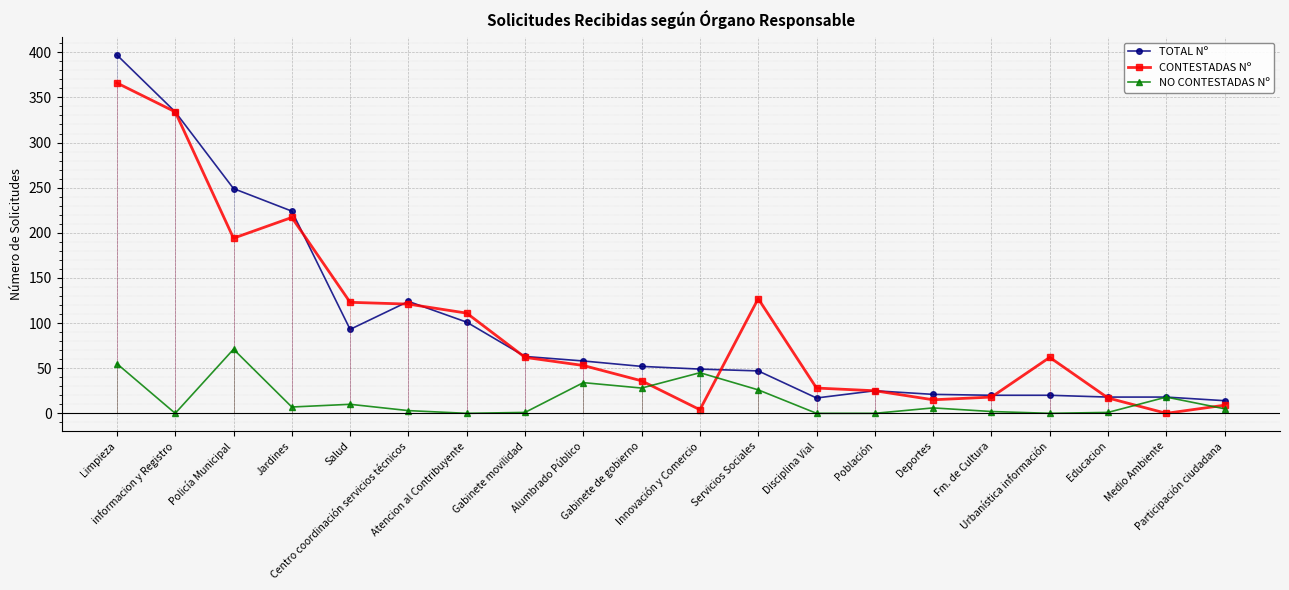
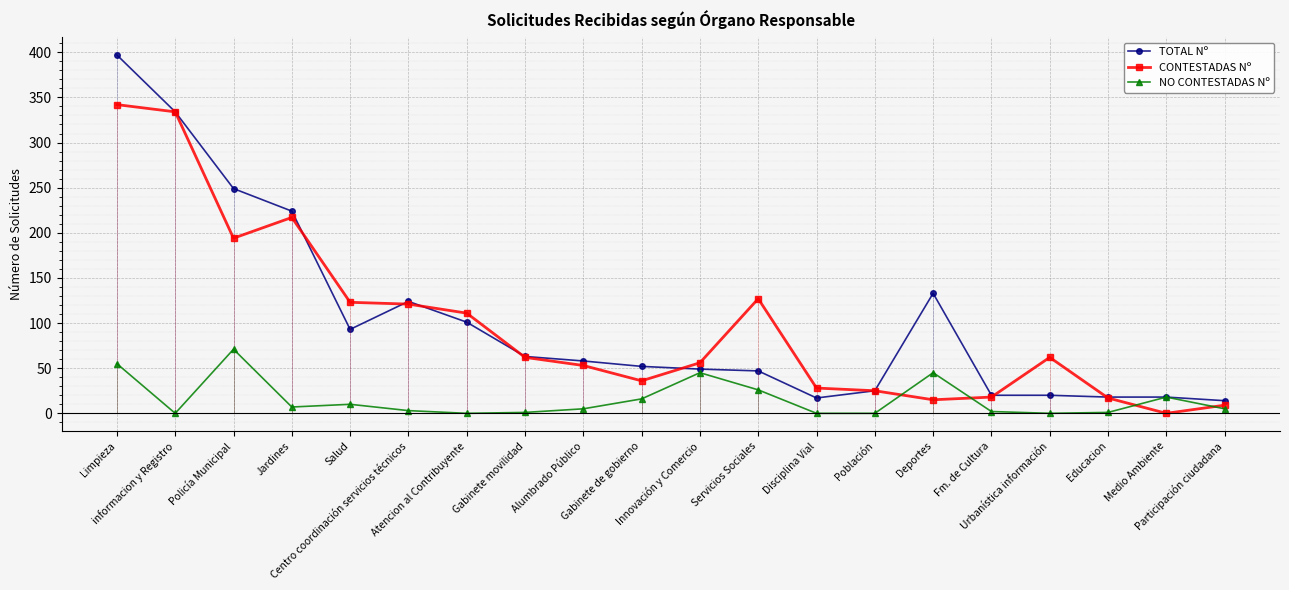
  {
    "TOTAL Nº": {
      "Limpieza": 400,
      "Policía Municipal": 250,
      "Jardines": 220,
      "Salud": 90,
      "Centro coordinación servicios técnicos": 120,
      "Atencion al Contribuyente": 100,
      "Alumbrado Público": 60,
      "Gabinete de gobierno": 50,
      "Innovación y Comercio": 50,
      "Servicios Sociales": 50,
      "Disciplina Vial": 20,
-     "Deportes": 20,
+     "Deportes": 130,
      "Urbanística información": 20,
      "Participación ciudadana": 10
    },
    "CONTESTADAS Nº": {
-     "Limpieza": 370,
+     "Limpieza": 340,
      "Policía Municipal": 190,
      "Jardines": 220,
      "Salud": 120,
      "Centro coordinación servicios técnicos": 120,
      "Atencion al Contribuyente": 110,
      "Alumbrado Público": 50,
      "Gabinete de gobierno": 40,
-     "Innovación y Comercio": 0,
+     "Innovación y Comercio": 60,
      "Servicios Sociales": 130,
      "Disciplina Vial": 30,
      "Deportes": 20,
      "Urbanística información": 60,
      "Medio Ambiente": 0,
      "Participación ciudadana": 10
    },
    "NO CONTESTADAS Nº": {
      "Limpieza": 60,
      "informacion y Registro": 0,
      "Policía Municipal": 70,
      "Jardines": 10,
      "Salud": 10,
      "Centro coordinación servicios técnicos": 0,
      "Atencion al Contribuyente": 0,
      "Gabinete movilidad": 0,
-     "Alumbrado Público": 30,
-     "Gabinete de gobierno": 30,
+     "Alumbrado Público": 10,
+     "Gabinete de gobierno": 20,
      "Innovación y Comercio": 50,
      "Servicios Sociales": 30,
      "Disciplina Vial": 0,
      "Población": 0,
-     "Deportes": 10,
+     "Deportes": 50,
      "Fm. de Cultura": 0,
      "Urbanística información": 0,
      "Educacion": 0,
      "Participación ciudadana": 10
    }
  }
